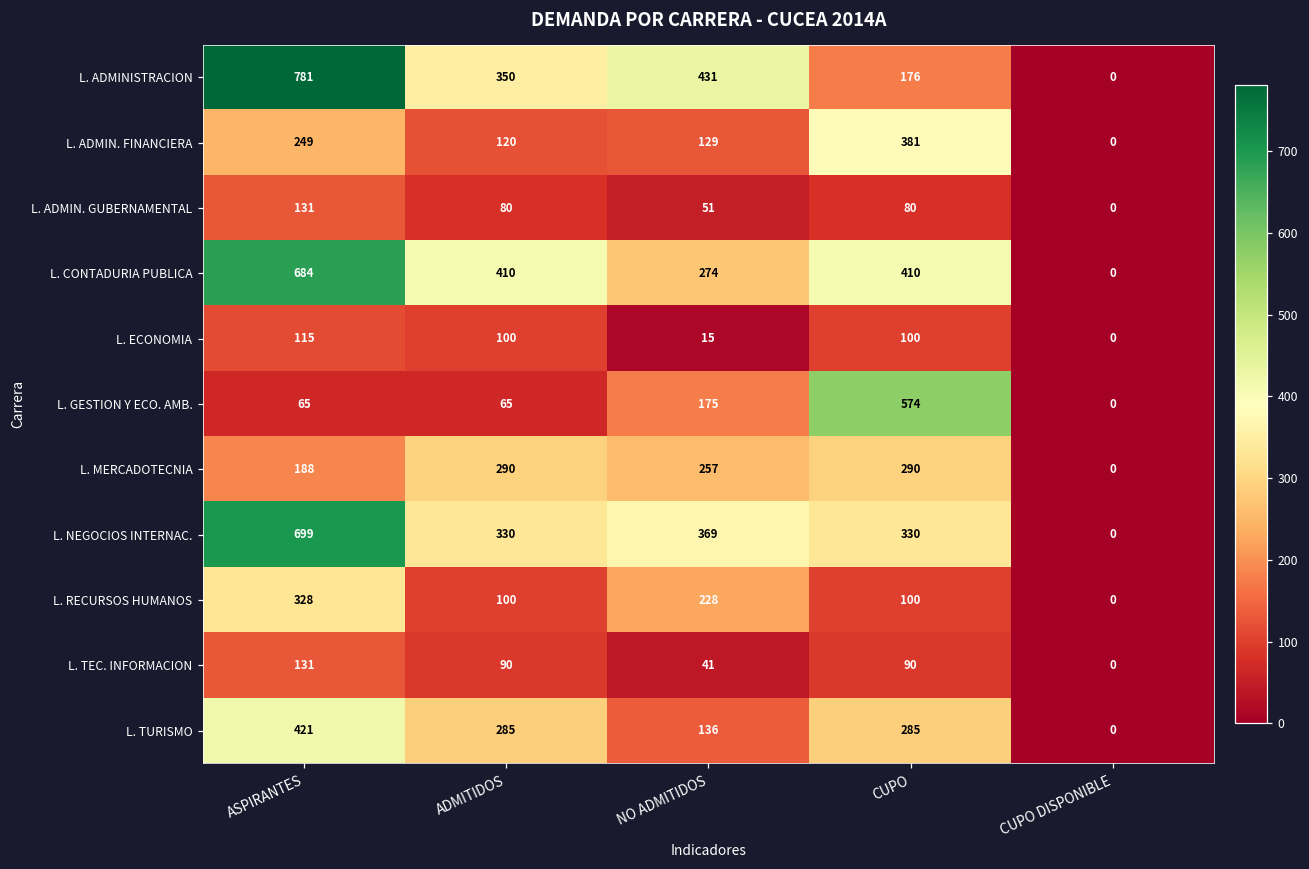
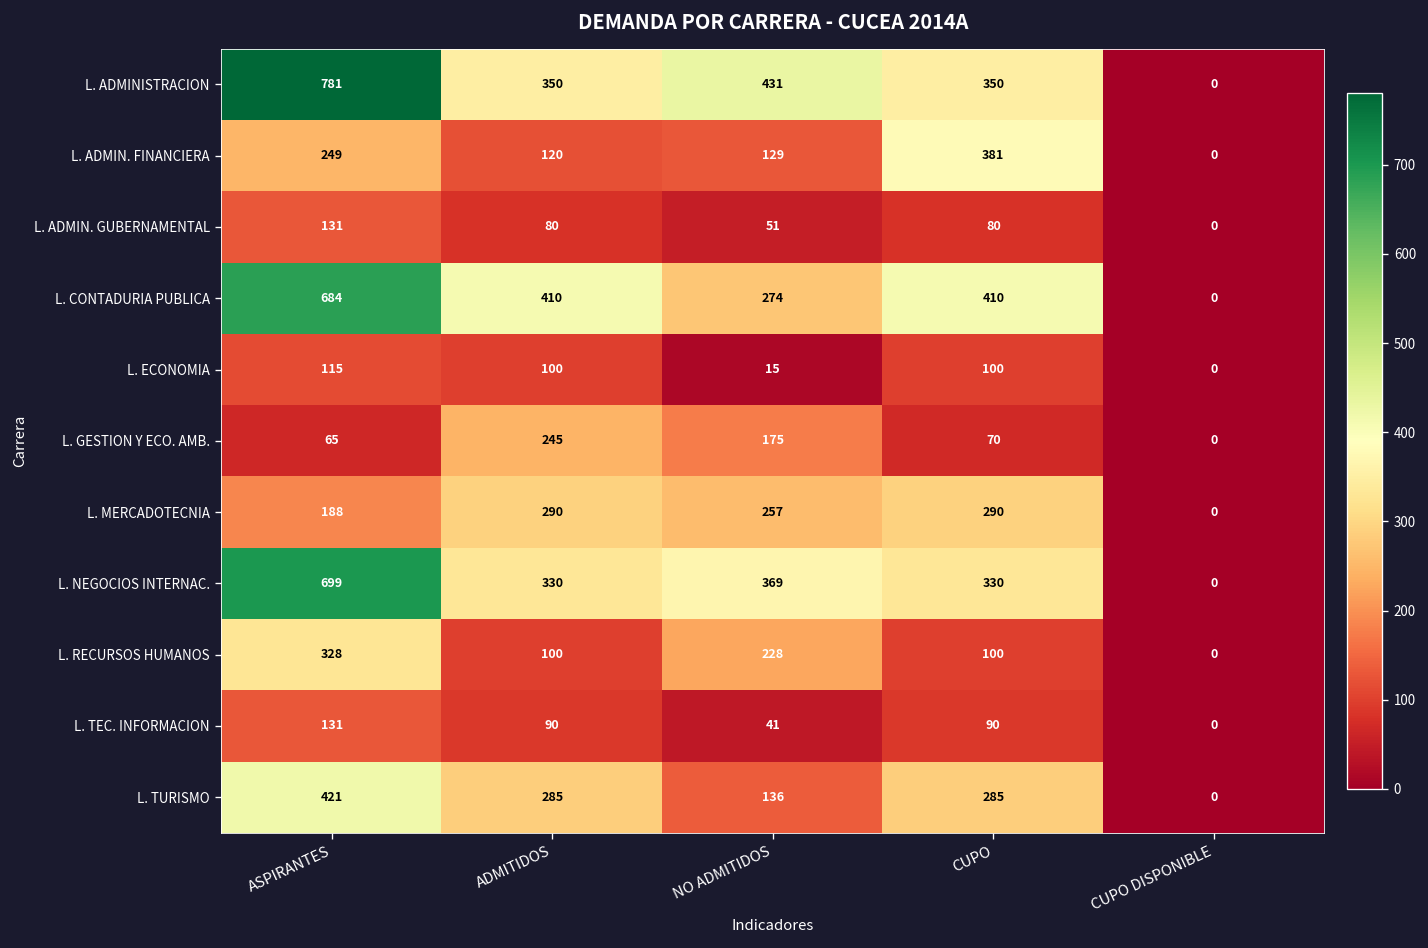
  {
    "L. ADMINISTRACION": {
      "ASPIRANTES": 781,
      "ADMITIDOS": 350,
      "NO ADMITIDOS": 431,
-     "CUPO": 176,
+     "CUPO": 350,
      "CUPO DISPONIBLE": 0
    },
    "L. ADMIN. FINANCIERA": {
      "ASPIRANTES": 249,
      "ADMITIDOS": 120,
      "NO ADMITIDOS": 129,
      "CUPO": 381,
      "CUPO DISPONIBLE": 0
    },
    "L. ADMIN. GUBERNAMENTAL": {
      "ASPIRANTES": 131,
      "ADMITIDOS": 80,
      "NO ADMITIDOS": 51,
      "CUPO": 80,
      "CUPO DISPONIBLE": 0
    },
    "L. CONTADURIA PUBLICA": {
      "ASPIRANTES": 684,
      "ADMITIDOS": 410,
      "NO ADMITIDOS": 274,
      "CUPO": 410,
      "CUPO DISPONIBLE": 0
    },
    "L. ECONOMIA": {
      "ASPIRANTES": 115,
      "ADMITIDOS": 100,
      "NO ADMITIDOS": 15,
      "CUPO": 100,
      "CUPO DISPONIBLE": 0
    },
    "L. GESTION Y ECO. AMB.": {
      "ASPIRANTES": 65,
-     "ADMITIDOS": 65,
+     "ADMITIDOS": 245,
      "NO ADMITIDOS": 175,
-     "CUPO": 574,
+     "CUPO": 70,
      "CUPO DISPONIBLE": 0
    },
    "L. MERCADOTECNIA": {
      "ASPIRANTES": 188,
      "ADMITIDOS": 290,
      "NO ADMITIDOS": 257,
      "CUPO": 290,
      "CUPO DISPONIBLE": 0
    },
    "L. NEGOCIOS INTERNAC.": {
      "ASPIRANTES": 699,
      "ADMITIDOS": 330,
      "NO ADMITIDOS": 369,
      "CUPO": 330,
      "CUPO DISPONIBLE": 0
    },
    "L. RECURSOS HUMANOS": {
      "ASPIRANTES": 328,
      "ADMITIDOS": 100,
      "NO ADMITIDOS": 228,
      "CUPO": 100,
      "CUPO DISPONIBLE": 0
    },
    "L. TEC. INFORMACION": {
      "ASPIRANTES": 131,
      "ADMITIDOS": 90,
      "NO ADMITIDOS": 41,
      "CUPO": 90,
      "CUPO DISPONIBLE": 0
    },
    "L. TURISMO": {
      "ASPIRANTES": 421,
      "ADMITIDOS": 285,
      "NO ADMITIDOS": 136,
      "CUPO": 285,
      "CUPO DISPONIBLE": 0
    }
  }
